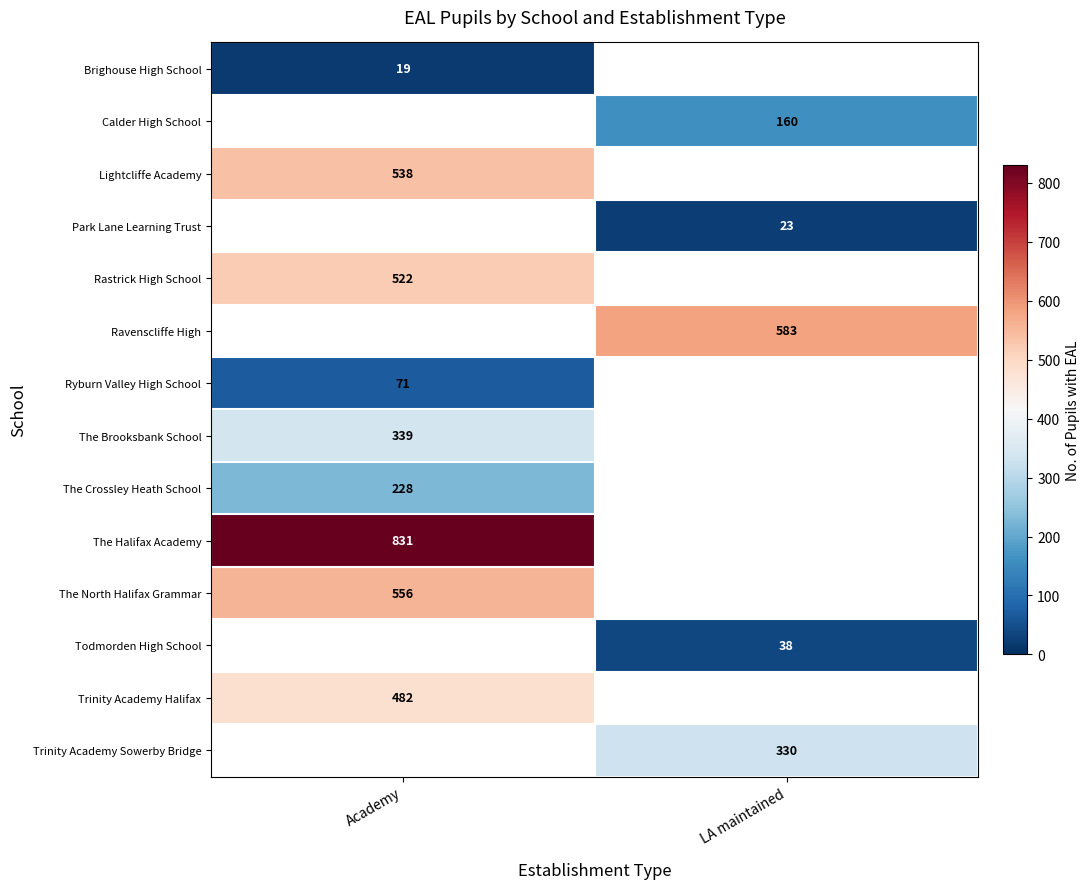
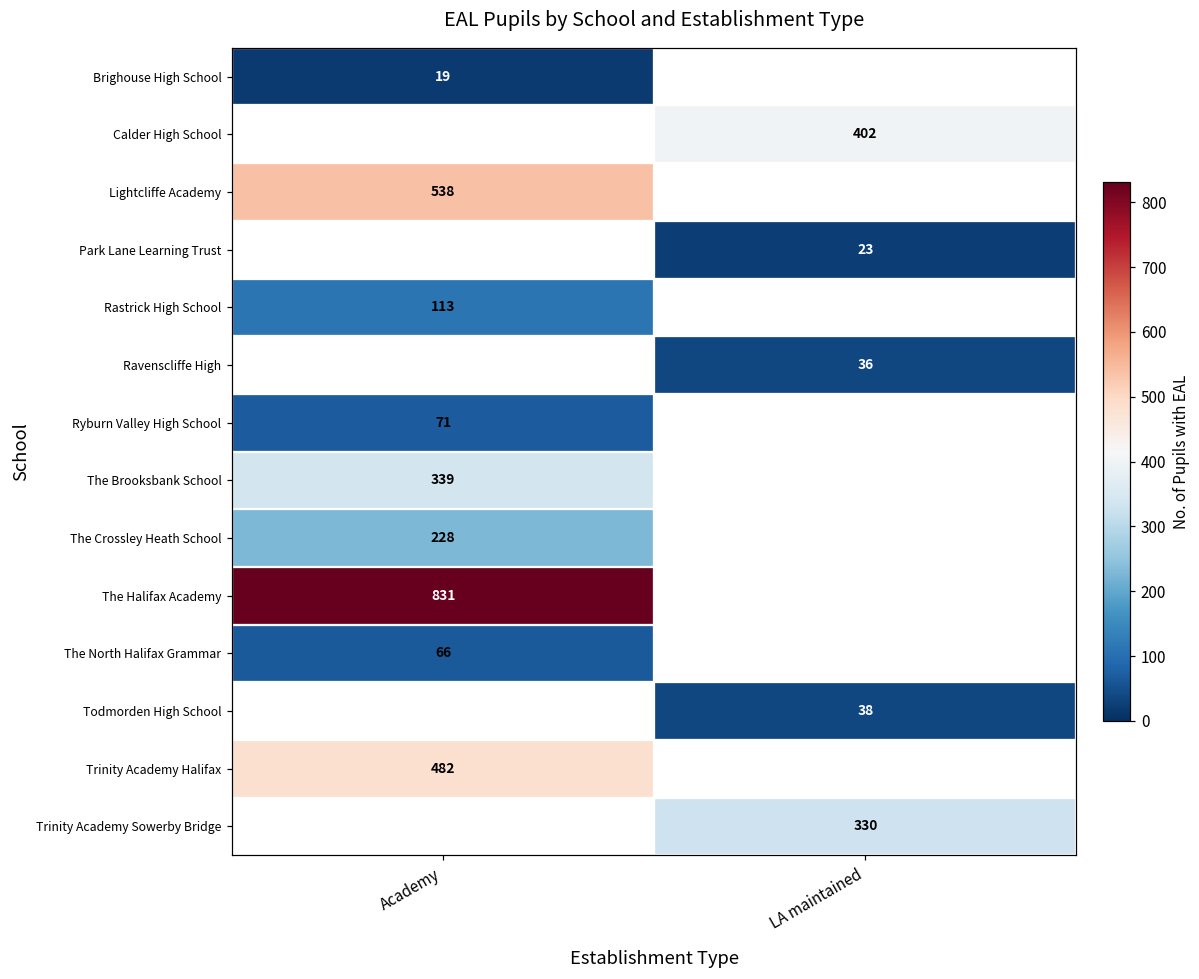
  {
    "Brighouse High School": {
      "Academy": 19
    },
    "Calder High School": {
-     "LA maintained": 160
+     "LA maintained": 402
    },
    "Lightcliffe Academy": {
      "Academy": 538
    },
    "Park Lane Learning Trust": {
      "LA maintained": 23
    },
    "Rastrick High School": {
-     "Academy": 522
+     "Academy": 113
    },
    "Ravenscliffe High": {
-     "LA maintained": 583
+     "LA maintained": 36
    },
    "Ryburn Valley High School": {
      "Academy": 71
    },
    "The Brooksbank School": {
      "Academy": 339
    },
    "The Crossley Heath School": {
      "Academy": 228
    },
    "The Halifax Academy": {
      "Academy": 831
    },
    "The North Halifax Grammar": {
-     "Academy": 556
+     "Academy": 66
    },
    "Todmorden High School": {
      "LA maintained": 38
    },
    "Trinity Academy Halifax": {
      "Academy": 482
    },
    "Trinity Academy Sowerby Bridge": {
      "LA maintained": 330
    }
  }
